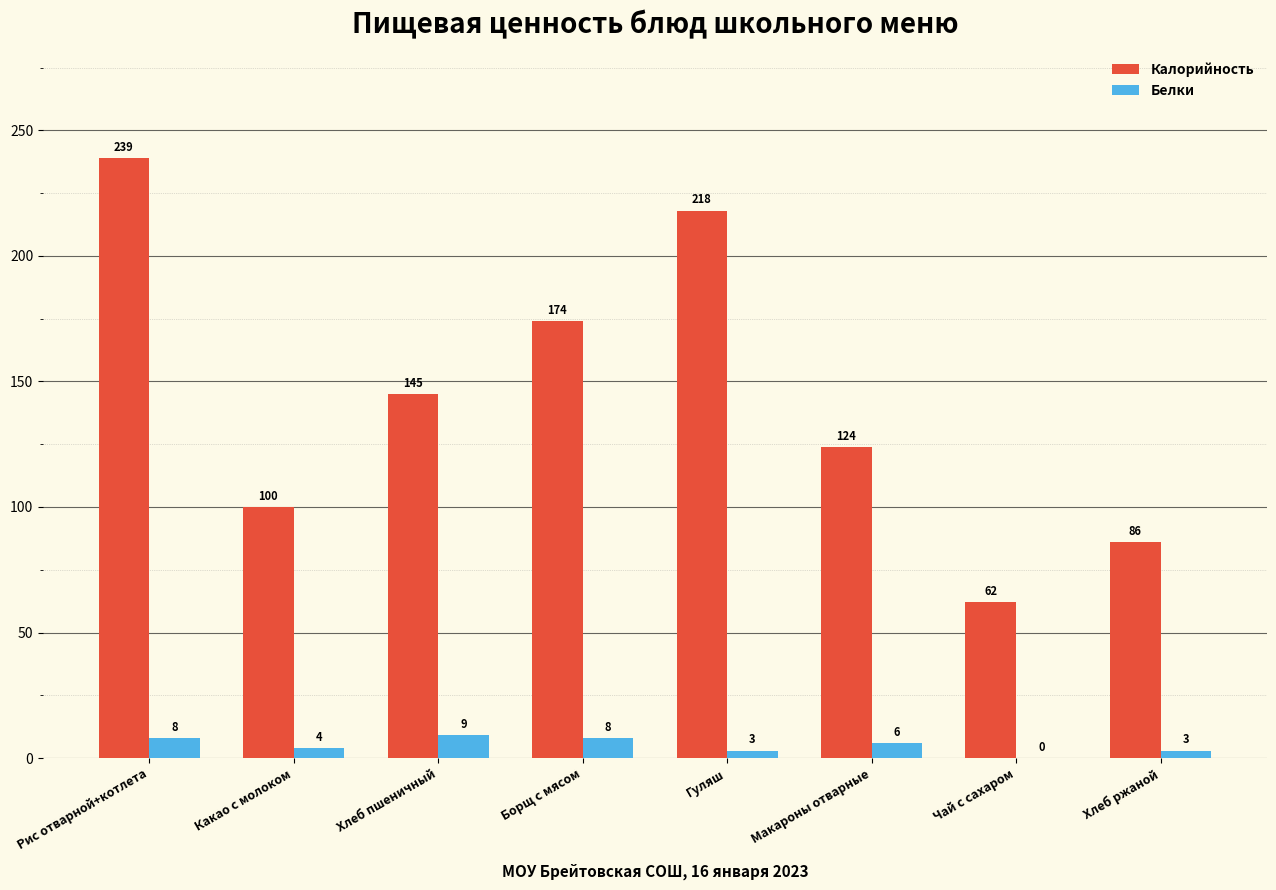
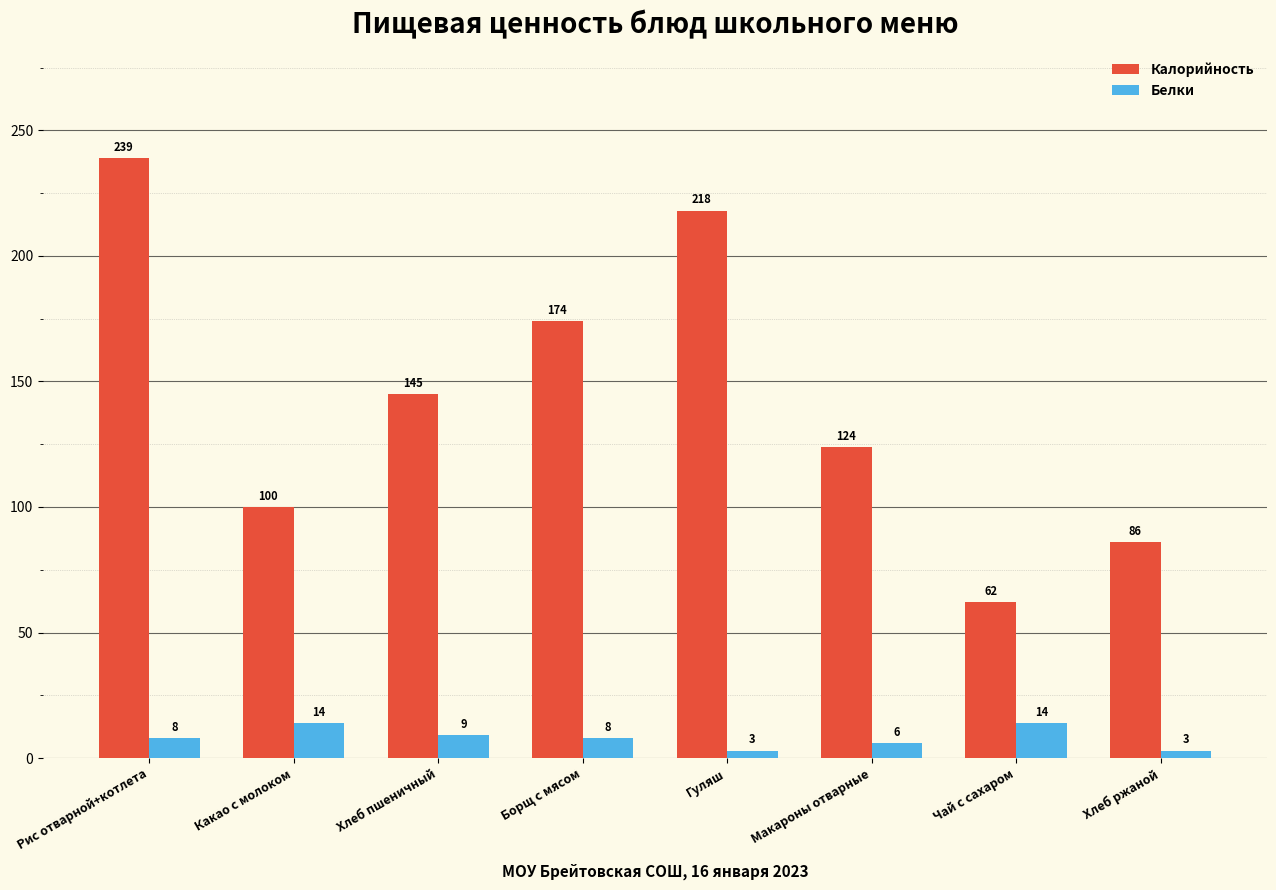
  {
    "Калорийность": {
      "Рис отварной+котлета": 239,
      "Какао с молоком": 100,
      "Хлеб пшеничный": 145,
      "Борщ с мясом": 174,
      "Гуляш": 218,
      "Макароны отварные": 124,
      "Чай с сахаром": 62,
      "Хлеб ржаной": 86
    },
    "Белки": {
      "Рис отварной+котлета": 8,
-     "Какао с молоком": 4,
+     "Какао с молоком": 14,
      "Хлеб пшеничный": 9,
      "Борщ с мясом": 8,
      "Гуляш": 3,
      "Макароны отварные": 6,
-     "Чай с сахаром": 0,
+     "Чай с сахаром": 14,
      "Хлеб ржаной": 3
    }
  }
